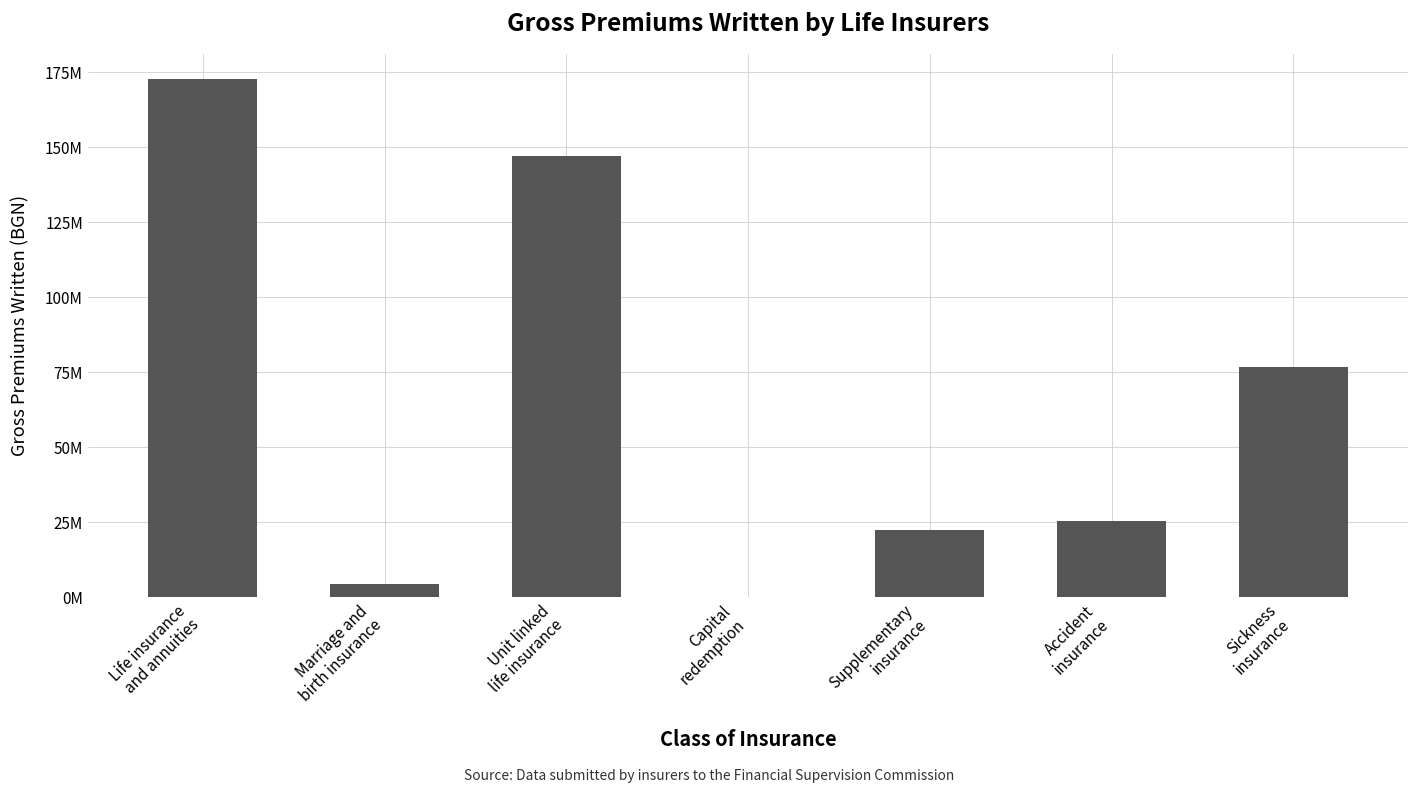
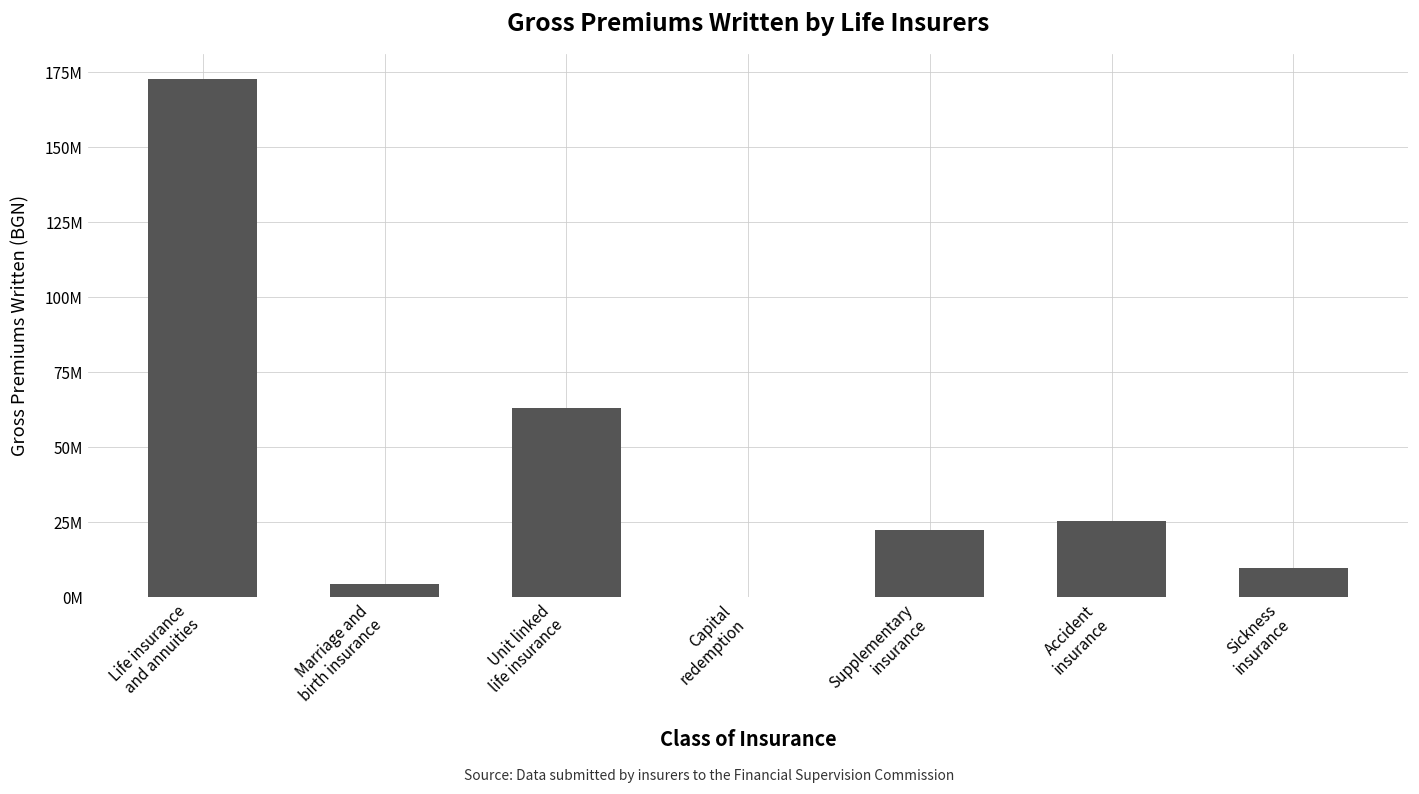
  {
    "Life insurance and annuities": 173000000,
    "Marriage and birth insurance": 4000000,
-   "Unit linked life insurance": 147000000,
+   "Unit linked life insurance": 63000000,
    "Capital redemption": 0,
    "Supplementary insurance": 22000000,
    "Accident insurance": 25000000,
-   "Sickness insurance": 77000000
+   "Sickness insurance": 10000000
  }
